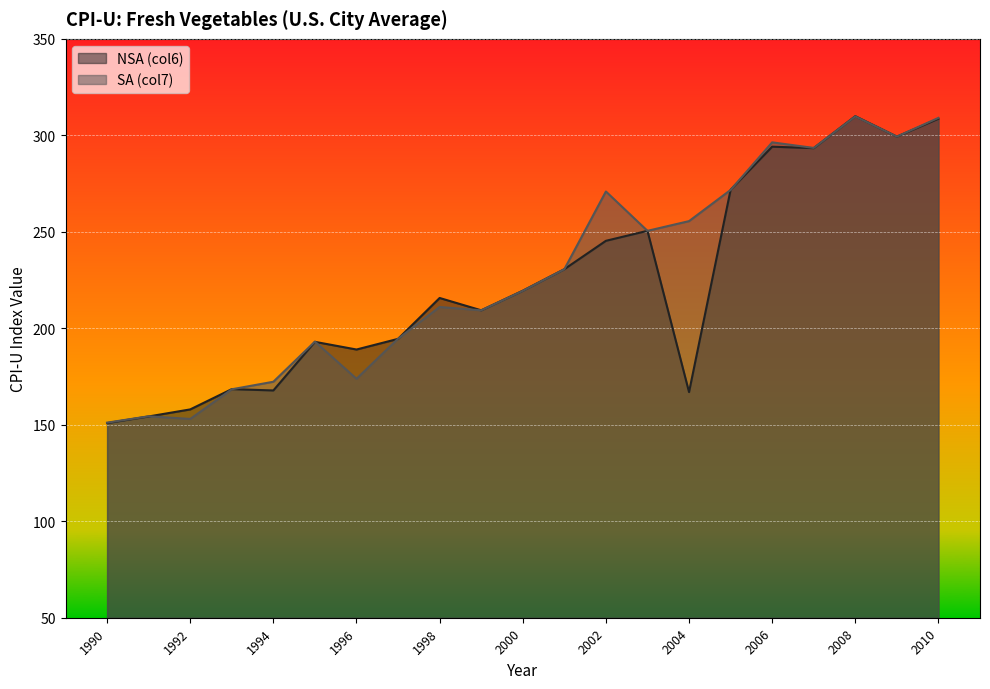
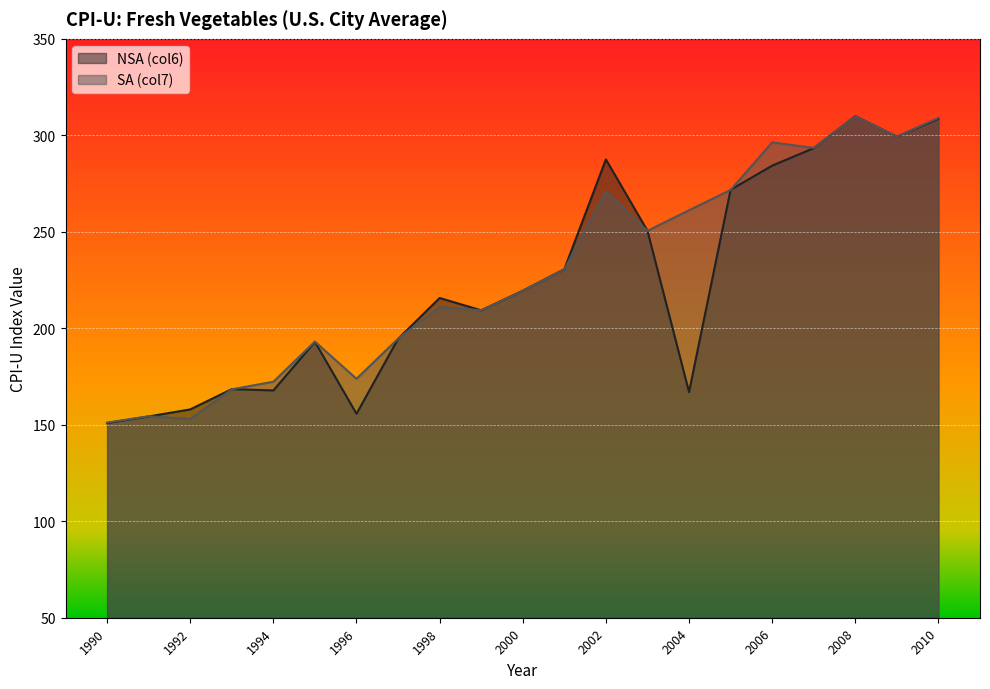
  {
    "NSA (col6)": {
      "1992": 158,
      "1994": 168,
-     "1996": 189,
+     "1996": 156,
      "1998": 216,
-     "2002": 245,
+     "2002": 288,
      "2004": 167,
-     "2006": 294
+     "2006": 284
    },
    "SA (col7)": {
      "1992": 153,
      "1994": 172,
      "1996": 174,
      "1998": 211,
      "2002": 271,
-     "2004": 256,
+     "2004": 261,
      "2006": 296
    }
  }
